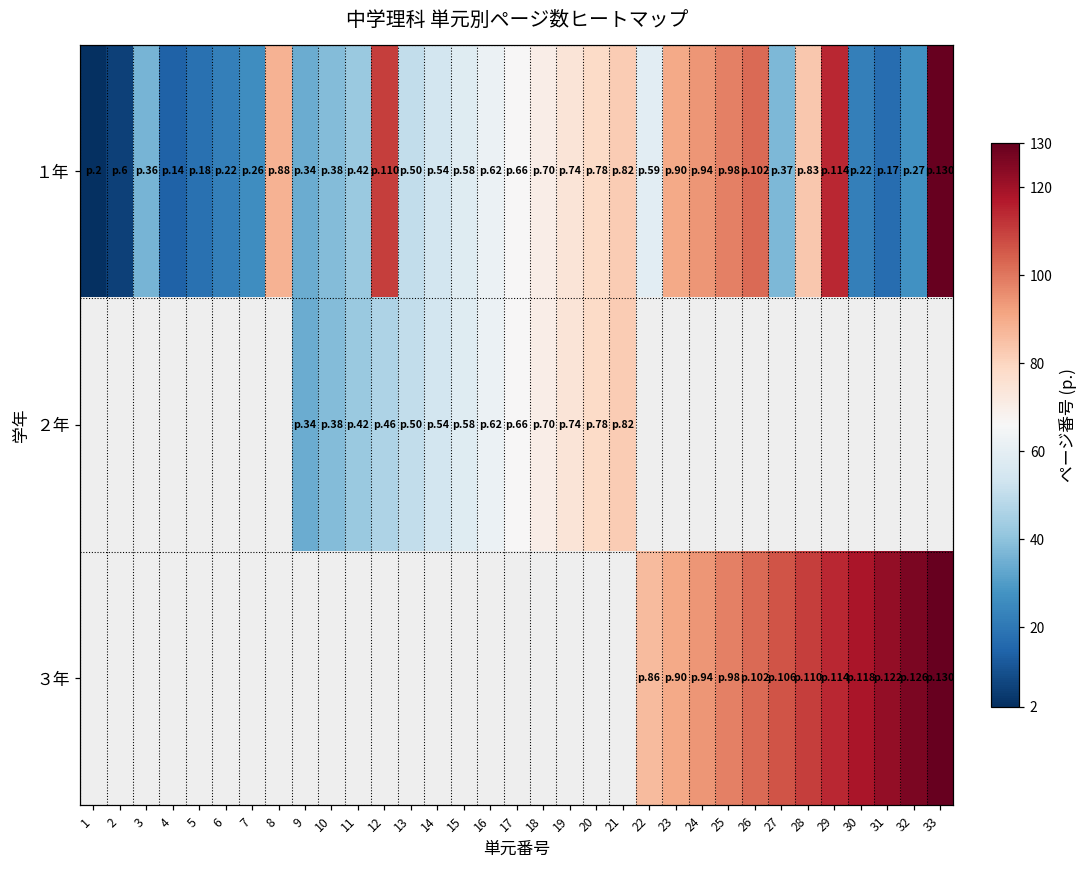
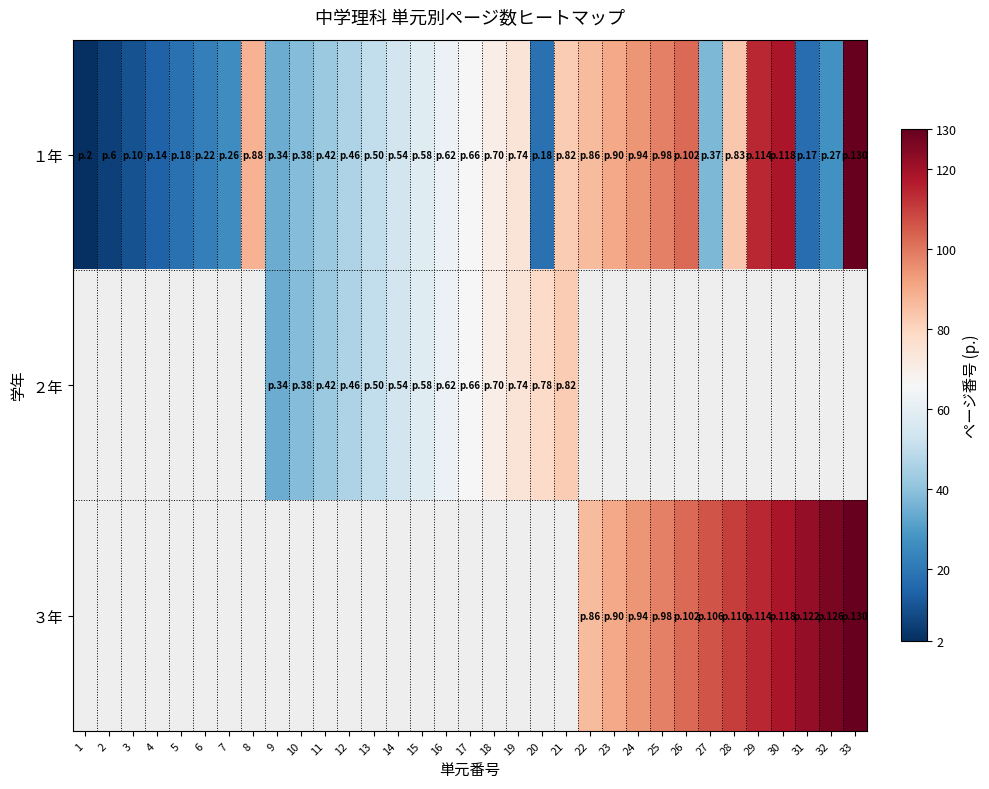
  {
    "１年": {
      "1": 2,
      "2": 6,
-     "3": 36,
+     "3": 10,
      "4": 14,
      "5": 18,
      "6": 22,
      "7": 26,
      "8": 88,
      "9": 34,
      "10": 38,
      "11": 42,
-     "12": 110,
+     "12": 46,
      "13": 50,
      "14": 54,
      "15": 58,
      "16": 62,
      "17": 66,
      "18": 70,
      "19": 74,
-     "20": 78,
+     "20": 18,
      "21": 82,
-     "22": 59,
+     "22": 86,
      "23": 90,
      "24": 94,
      "25": 98,
      "26": 102,
      "27": 37,
      "28": 83,
      "29": 114,
-     "30": 22,
+     "30": 118,
      "31": 17,
      "32": 27,
      "33": 130
    },
    "２年": {
      "9": 34,
      "10": 38,
      "11": 42,
      "12": 46,
      "13": 50,
      "14": 54,
      "15": 58,
      "16": 62,
      "17": 66,
      "18": 70,
      "19": 74,
      "20": 78,
      "21": 82
    },
    "３年": {
      "22": 86,
      "23": 90,
      "24": 94,
      "25": 98,
      "26": 102,
      "27": 106,
      "28": 110,
      "29": 114,
      "30": 118,
      "31": 122,
      "32": 126,
      "33": 130
    }
  }
